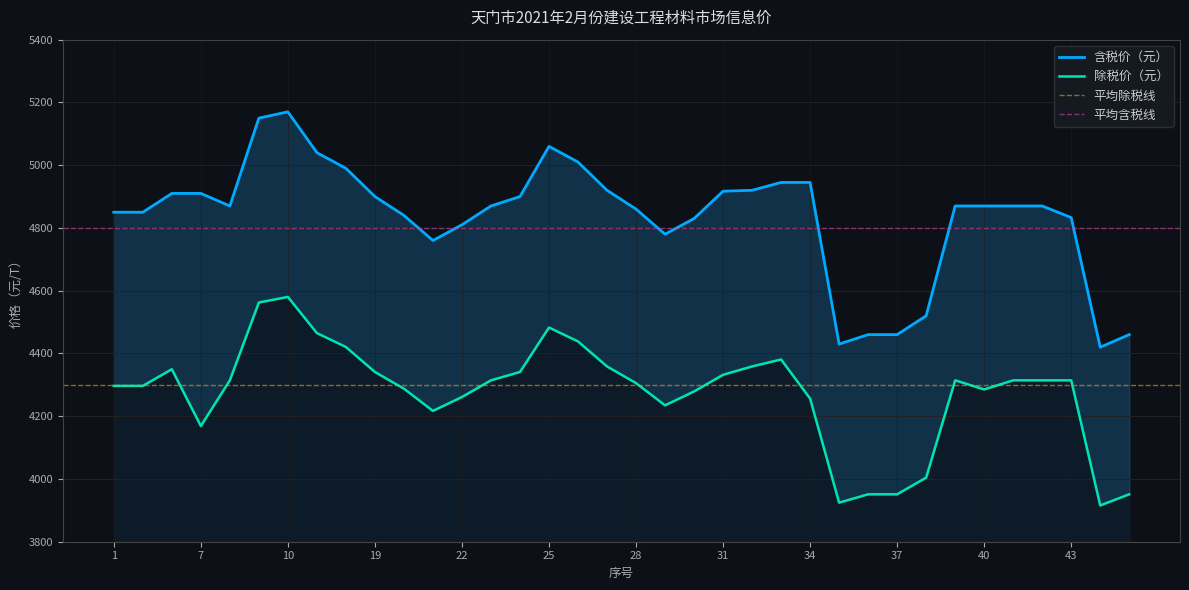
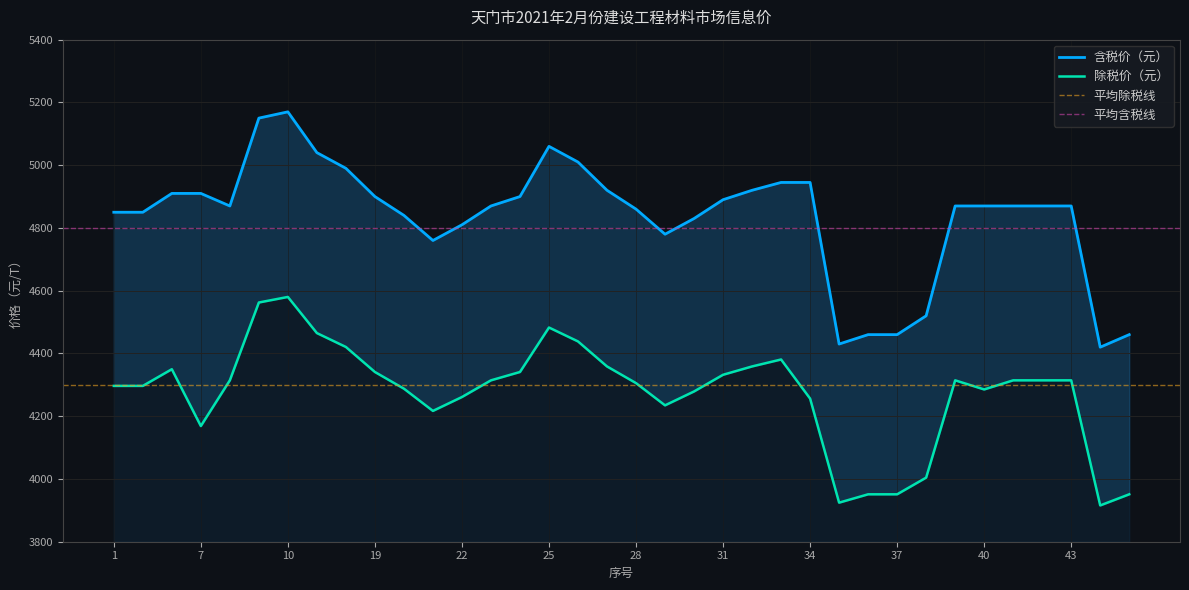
  {
    "含税价（元）": {
      "1": 4850,
      "7": 4910,
      "10": 5170,
      "19": 4900,
      "22": 4810,
      "25": 5060,
      "28": 4860,
-     "31": 4920,
+     "31": 4890,
      "34": 4950,
      "37": 4460,
      "40": 4870,
-     "43": 4830
+     "43": 4870
    },
    "除税价（元）": {
      "1": 4300,
      "7": 4170,
      "10": 4580,
      "19": 4340,
      "22": 4260,
      "25": 4480,
      "28": 4310,
      "31": 4330,
      "34": 4260,
      "37": 3950,
      "40": 4290,
      "43": 4310
    }
  }
